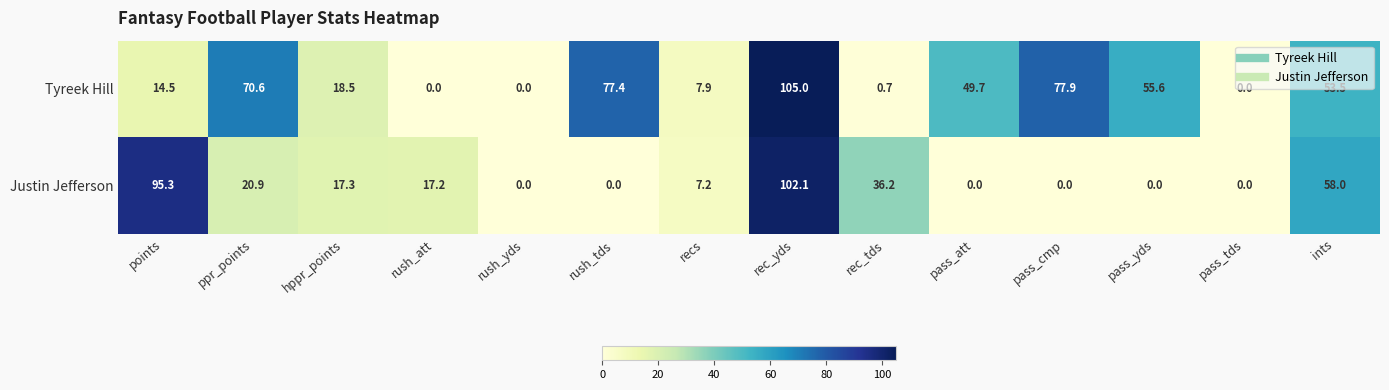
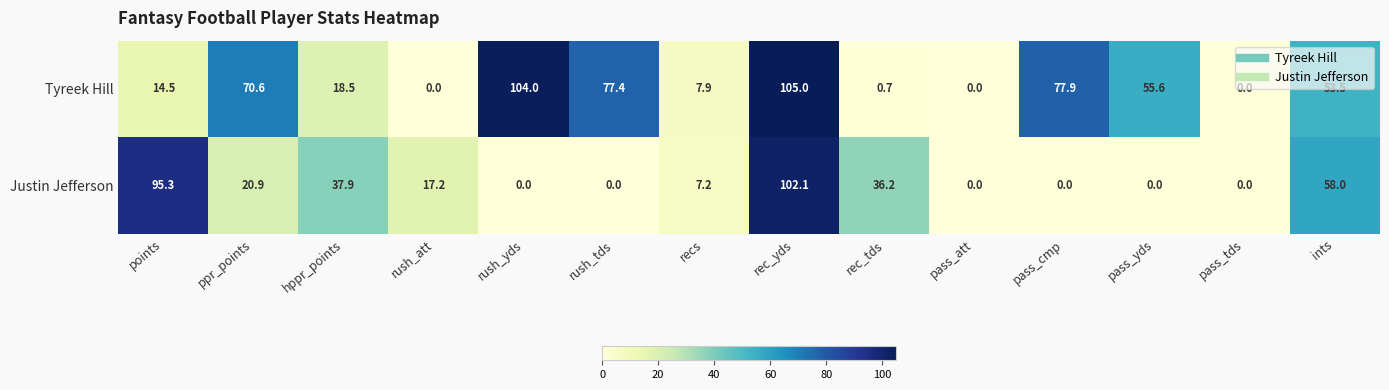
  {
    "Tyreek Hill": {
      "points": 14.5,
      "ppr_points": 70.6,
      "hppr_points": 18.5,
      "rush_att": 0.0,
-     "rush_yds": 0.0,
+     "rush_yds": 104.0,
      "rush_tds": 77.4,
      "recs": 7.9,
      "rec_yds": 105.0,
      "rec_tds": 0.7,
-     "pass_att": 49.7,
+     "pass_att": 0.0,
      "pass_cmp": 77.9,
      "pass_yds": 55.6
    },
    "Justin Jefferson": {
      "points": 95.3,
      "ppr_points": 20.9,
-     "hppr_points": 17.3,
+     "hppr_points": 37.9,
      "rush_att": 17.2,
      "rush_yds": 0.0,
      "rush_tds": 0.0,
      "recs": 7.2,
      "rec_yds": 102.1,
      "rec_tds": 36.2,
      "pass_att": 0.0,
      "pass_cmp": 0.0,
      "pass_yds": 0.0,
      "pass_tds": 0.0,
      "ints": 58.0
    }
  }
